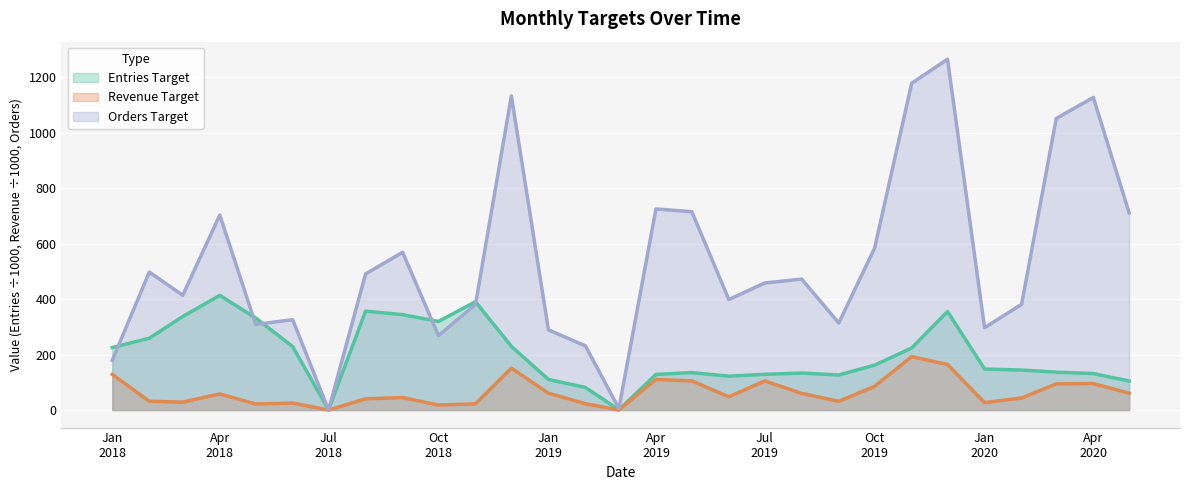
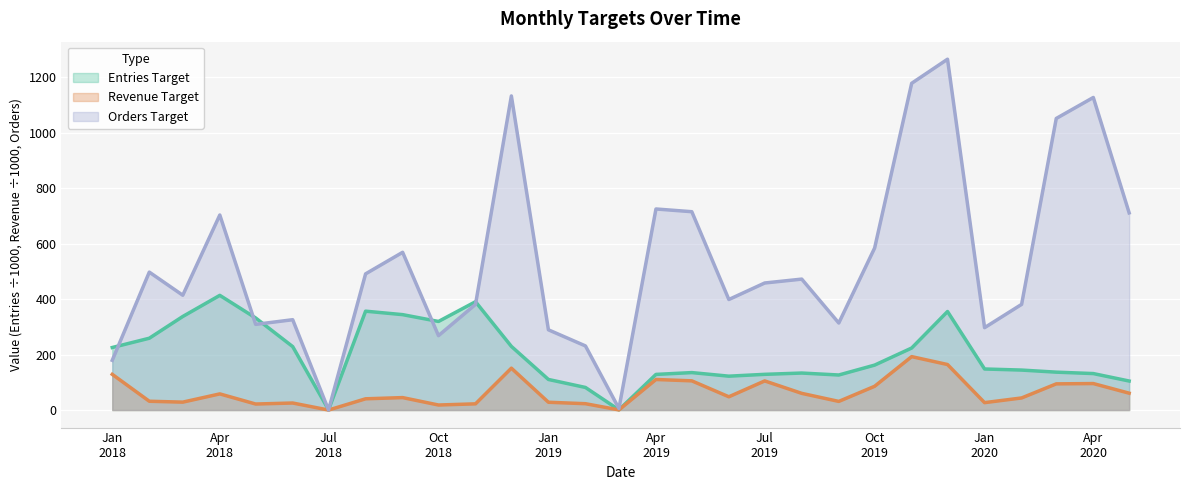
  {
    "Revenue Target": {
      "Jan 2018": 130,
      "Apr 2018": 60,
      "Oct 2018": 20,
-     "Jan 2019": 60,
+     "Jan 2019": 30,
      "Apr 2019": 110,
      "Jul 2019": 100,
      "Oct 2019": 90,
      "Jan 2020": 30,
      "Apr 2020": 100
    }
  }
